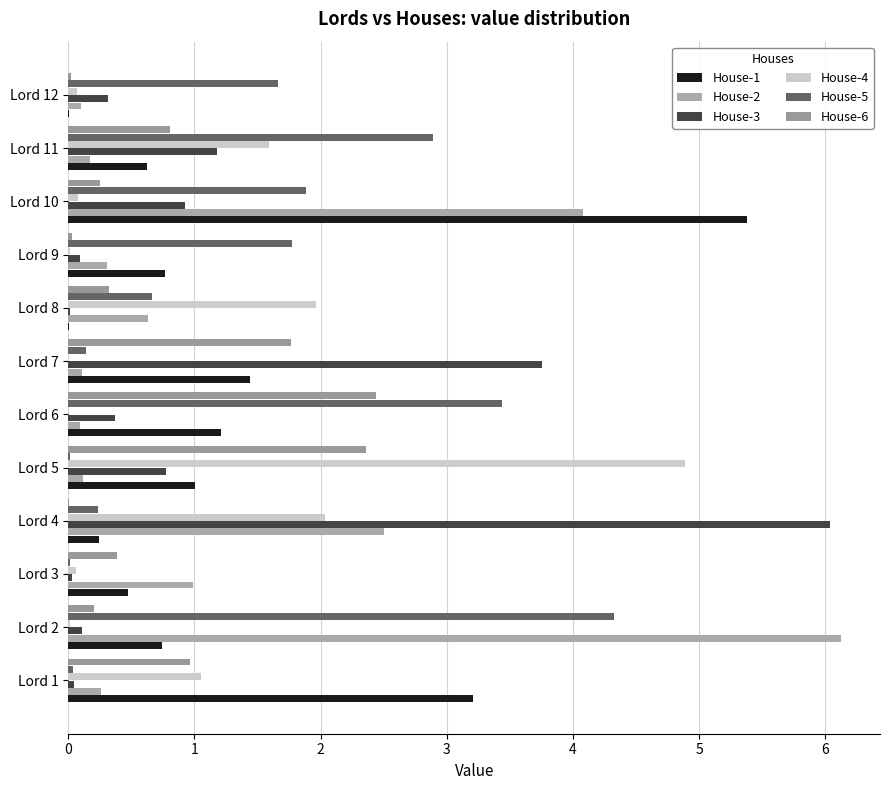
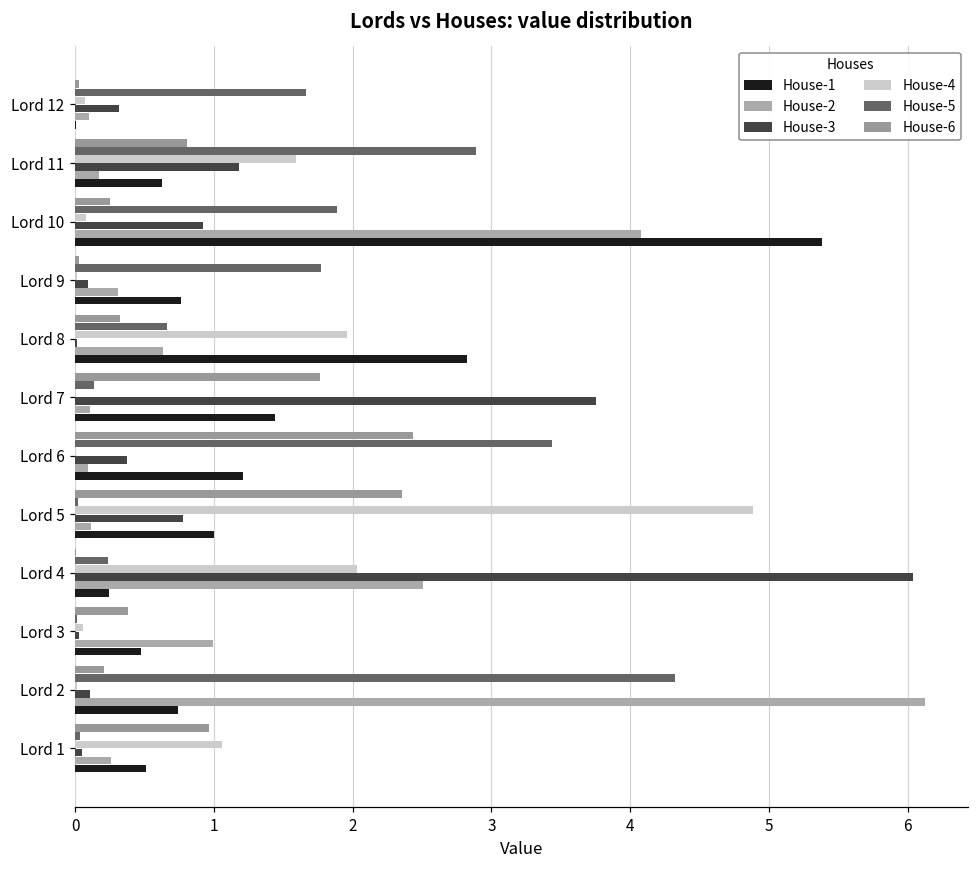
  {
    "House-1": {
      "Lord 11": 0.62,
      "Lord 10": 5.38,
      "Lord 9": 0.77,
-     "Lord 8": 0.01,
+     "Lord 8": 2.82,
      "Lord 7": 1.44,
      "Lord 6": 1.21,
      "Lord 5": 1.00,
      "Lord 4": 0.25,
      "Lord 3": 0.47,
      "Lord 2": 0.74,
-     "Lord 1": 3.21
+     "Lord 1": 0.51
    }
  }
